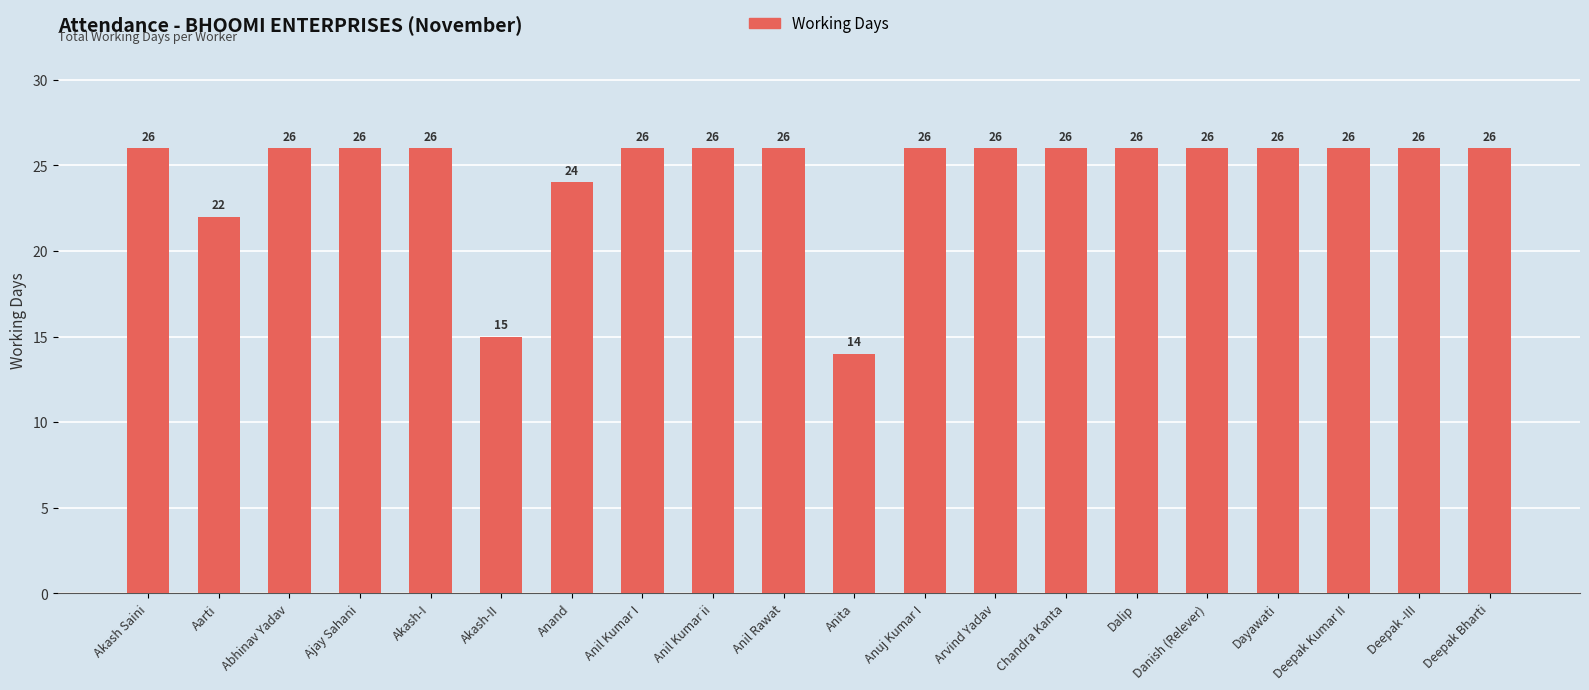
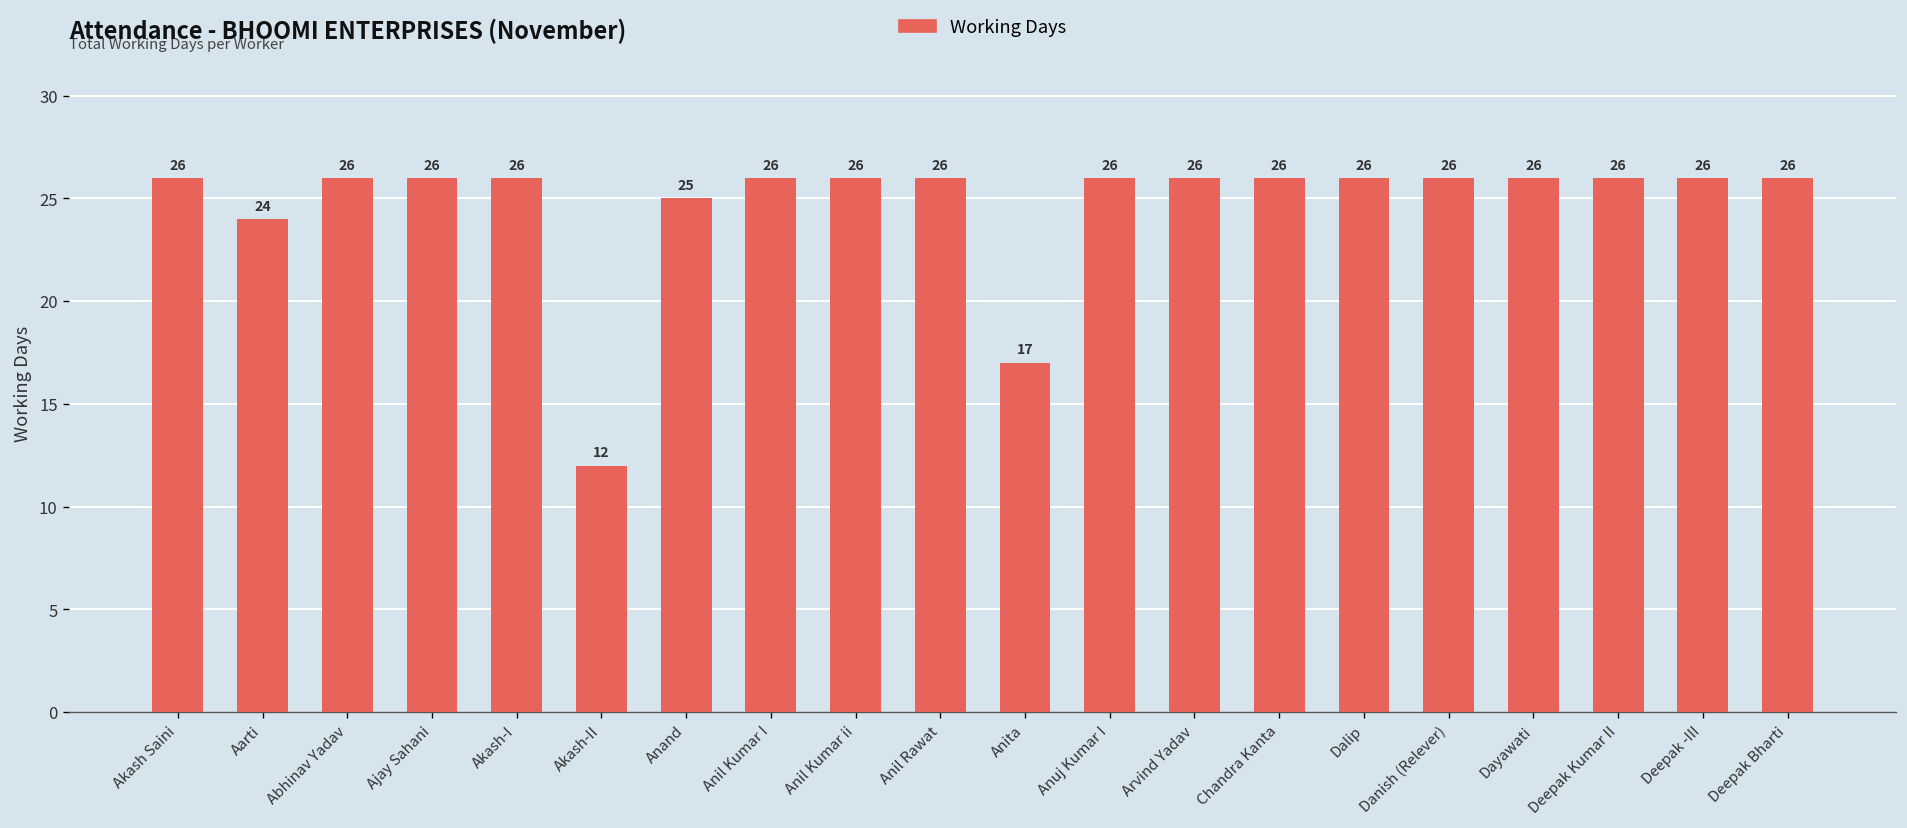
  {
    "Akash Saini": 26,
-   "Aarti": 22,
+   "Aarti": 24,
    "Abhinav Yadav": 26,
    "Ajay Sahani": 26,
    "Akash-I": 26,
-   "Akash-II": 15,
-   "Anand": 24,
+   "Akash-II": 12,
+   "Anand": 25,
    "Anil Kumar I": 26,
    "Anil Kumar ii": 26,
    "Anil Rawat": 26,
-   "Anita": 14,
+   "Anita": 17,
    "Anuj Kumar I": 26,
    "Arvind Yadav": 26,
    "Chandra Kanta": 26,
    "Dalip": 26,
    "Danish (Relever)": 26,
    "Dayawati": 26,
    "Deepak Kumar II": 26,
    "Deepak -III": 26,
    "Deepak Bharti": 26
  }
